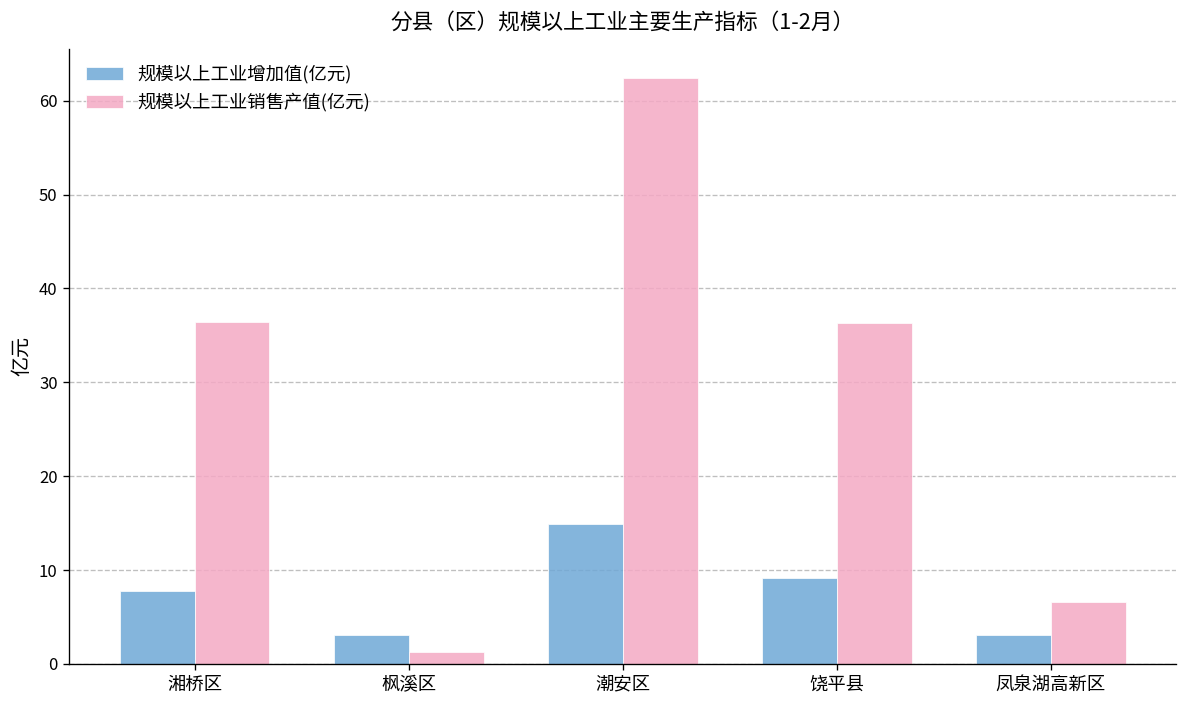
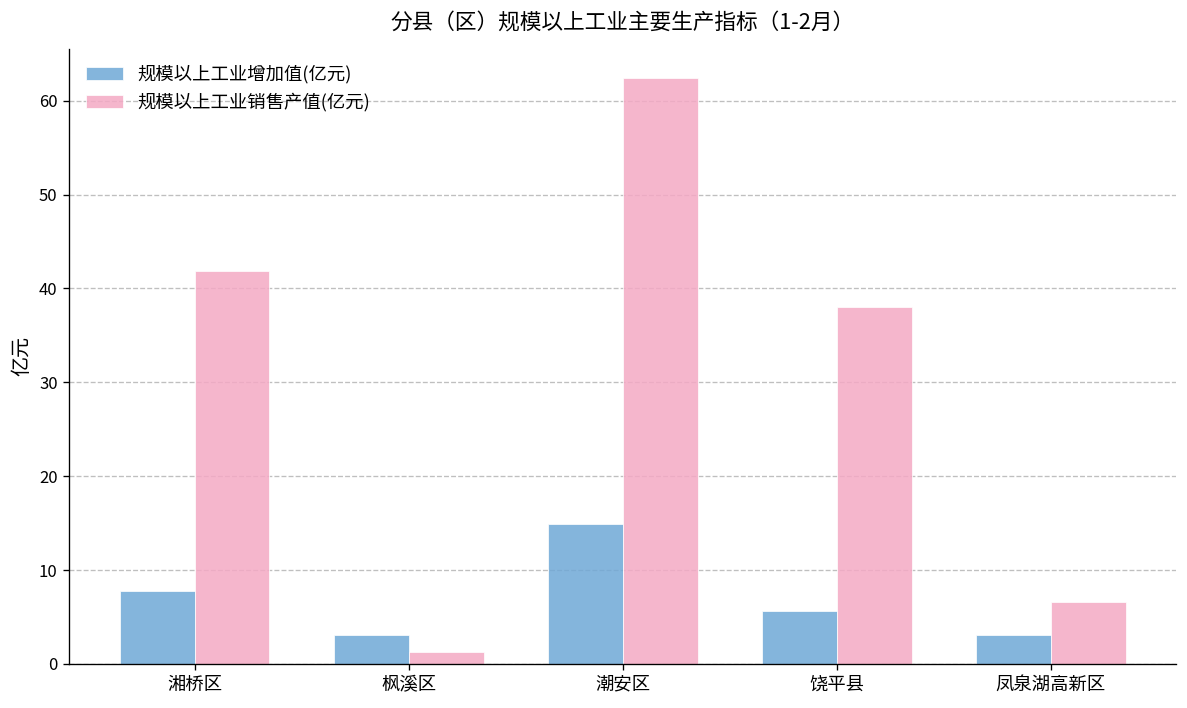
  {
    "规模以上工业增加值(亿元)": {
      "湘桥区": 8,
      "枫溪区": 3,
      "潮安区": 15,
-     "饶平县": 9,
+     "饶平县": 6,
      "凤泉湖高新区": 3
    },
    "规模以上工业销售产值(亿元)": {
-     "湘桥区": 36,
+     "湘桥区": 42,
      "枫溪区": 1,
      "潮安区": 62,
-     "饶平县": 36,
+     "饶平县": 38,
      "凤泉湖高新区": 7
    }
  }
